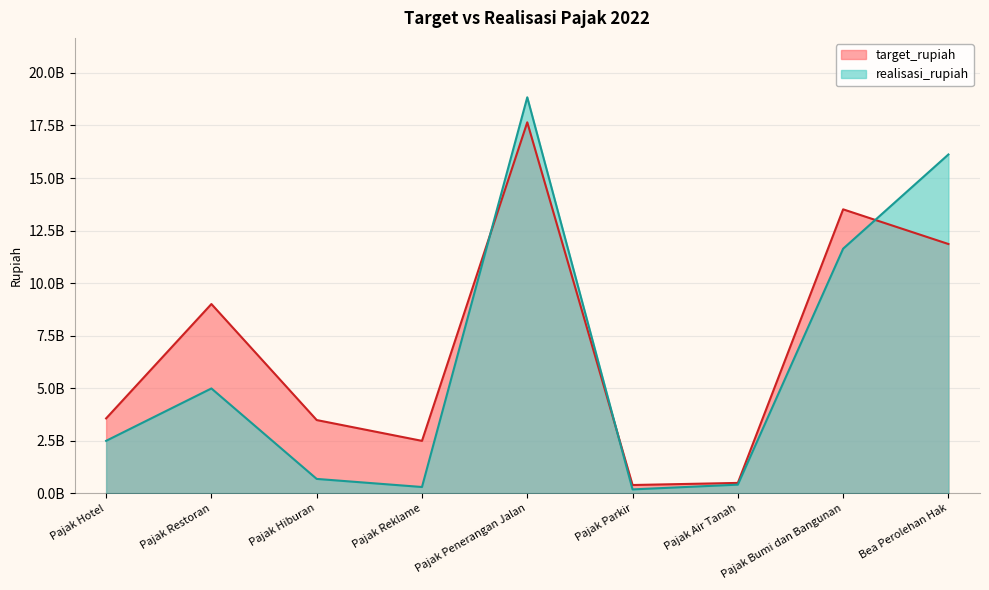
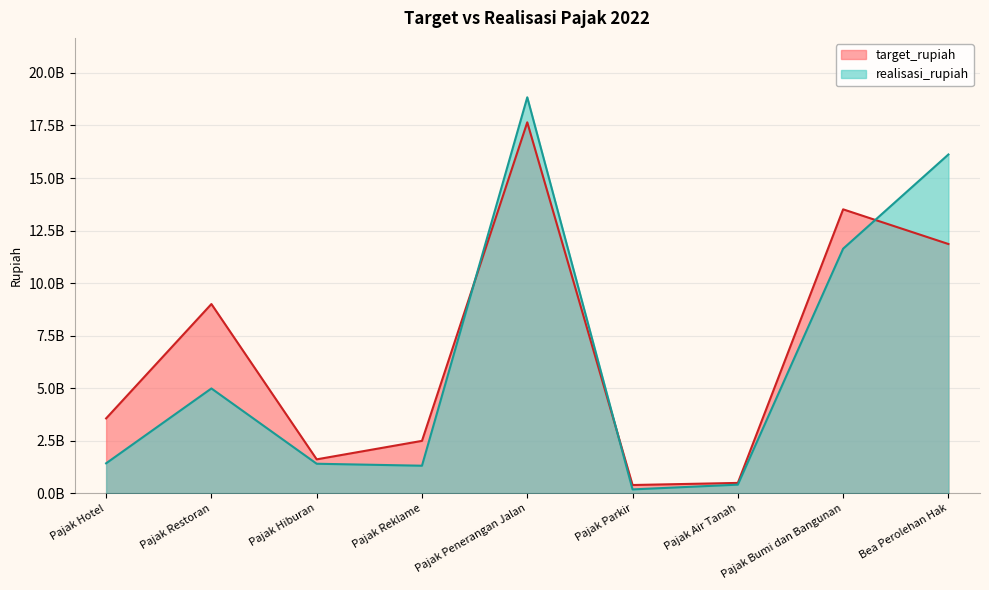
  {
    "target_rupiah": {
      "Pajak Hotel": 3600000000,
      "Pajak Restoran": 9000000000,
-     "Pajak Hiburan": 3500000000,
+     "Pajak Hiburan": 1600000000,
      "Pajak Reklame": 2500000000,
      "Pajak Penerangan Jalan": 17700000000,
      "Pajak Parkir": 400000000,
      "Pajak Bumi dan Bangunan": 13500000000,
      "Bea Perolehan Hak": 11900000000
    },
    "realisasi_rupiah": {
-     "Pajak Hotel": 2500000000,
+     "Pajak Hotel": 1400000000,
      "Pajak Restoran": 5000000000,
-     "Pajak Hiburan": 700000000,
-     "Pajak Reklame": 300000000,
+     "Pajak Hiburan": 1400000000,
+     "Pajak Reklame": 1300000000,
      "Pajak Penerangan Jalan": 18800000000,
      "Pajak Parkir": 200000000,
      "Pajak Bumi dan Bangunan": 11600000000,
      "Bea Perolehan Hak": 16100000000
    }
  }
